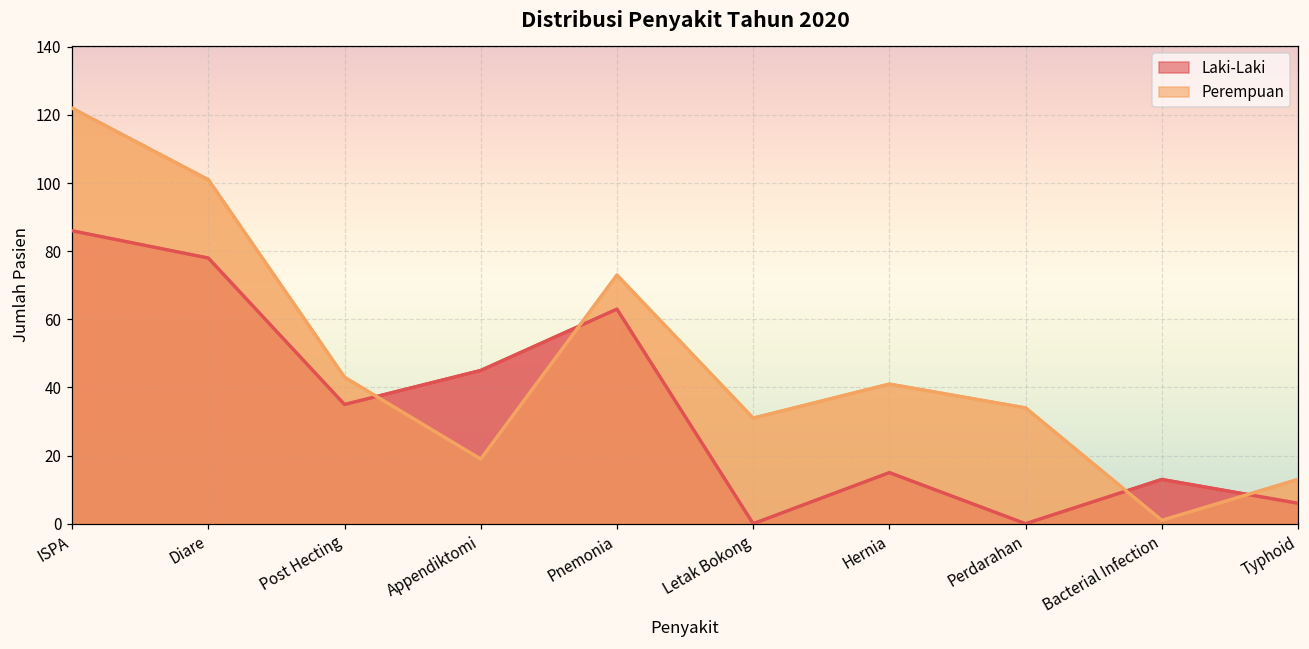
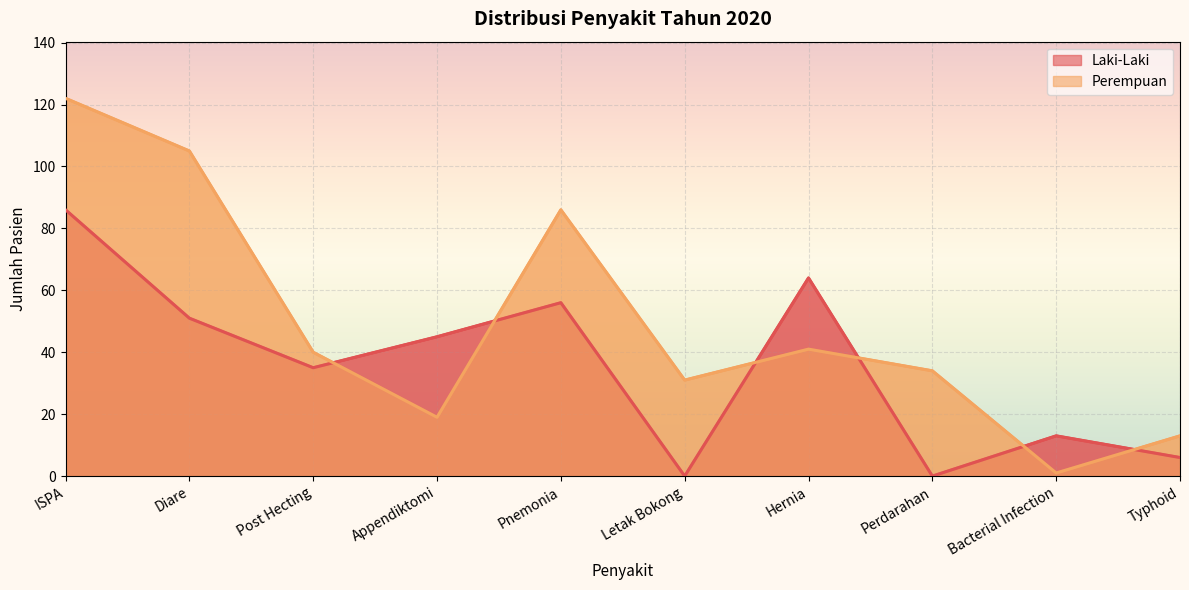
  {
    "Laki-Laki": {
      "ISPA": 86,
-     "Diare": 78,
+     "Diare": 51,
      "Post Hecting": 35,
      "Appendiktomi": 45,
-     "Pnemonia": 63,
+     "Pnemonia": 56,
      "Letak Bokong": 0,
-     "Hernia": 15,
+     "Hernia": 64,
      "Perdarahan": 0,
      "Bacterial Infection": 13,
      "Typhoid": 6
    },
    "Perempuan": {
      "ISPA": 122,
-     "Diare": 101,
-     "Post Hecting": 43,
+     "Diare": 105,
+     "Post Hecting": 40,
      "Appendiktomi": 19,
-     "Pnemonia": 73,
+     "Pnemonia": 86,
      "Letak Bokong": 31,
      "Hernia": 41,
      "Perdarahan": 34,
      "Bacterial Infection": 1,
      "Typhoid": 13
    }
  }
